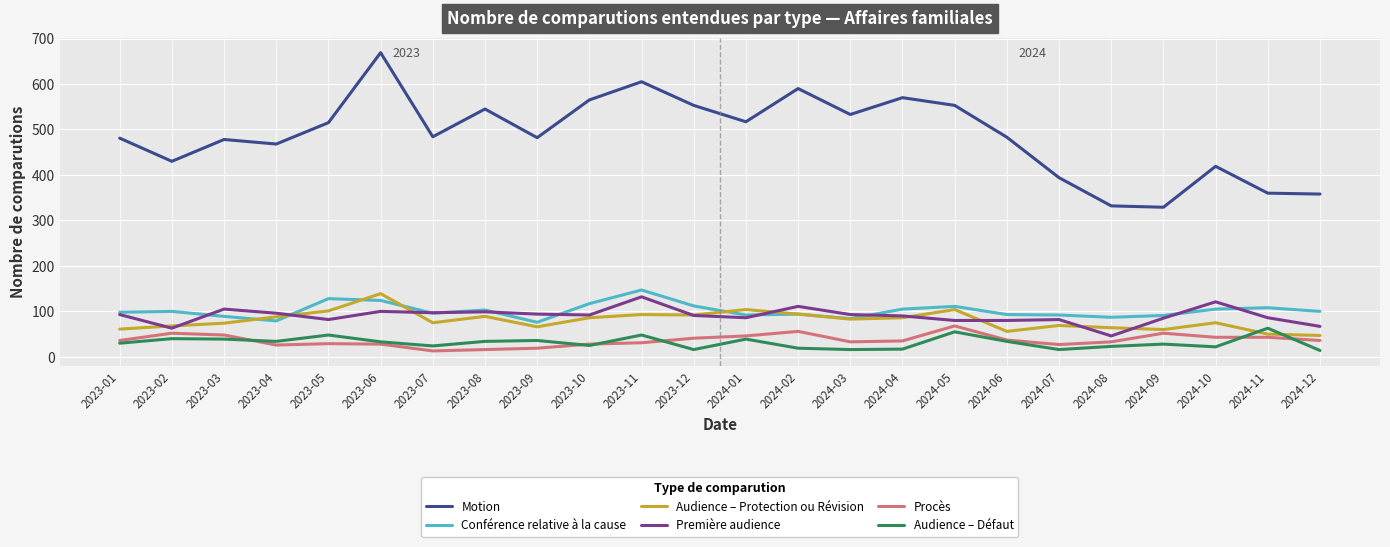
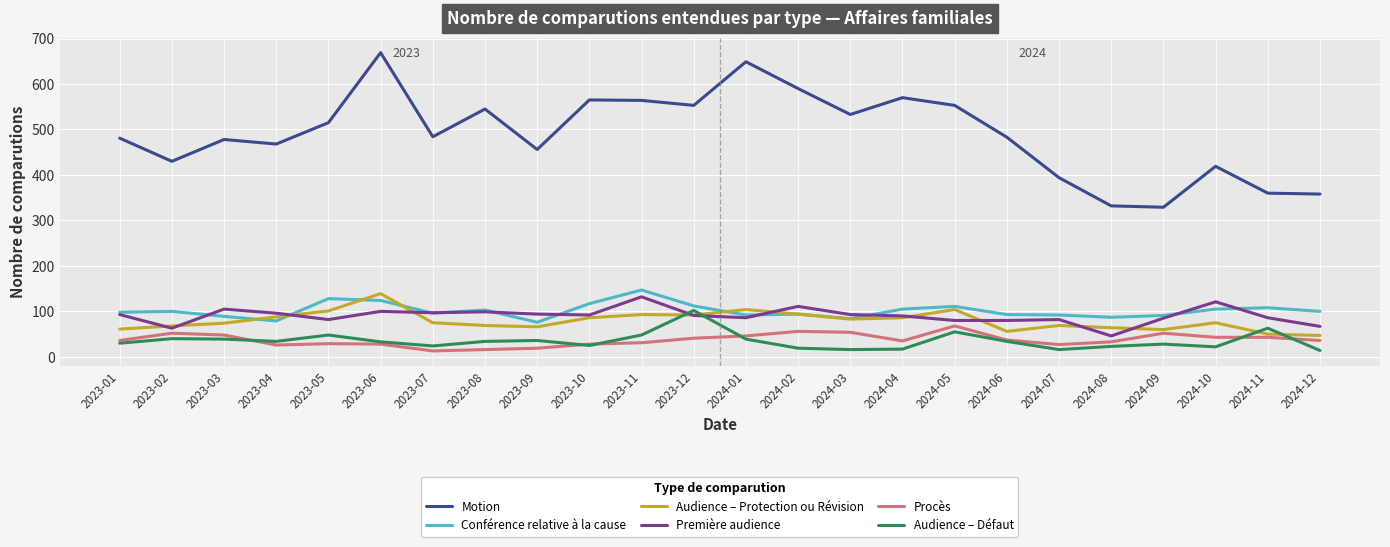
  {
    "Motion": {
      "2023-01": 480,
      "2023-02": 430,
      "2023-03": 480,
      "2023-04": 470,
      "2023-05": 520,
      "2023-07": 480,
      "2023-08": 550,
-     "2023-09": 480,
+     "2023-09": 460,
      "2023-10": 570,
-     "2023-11": 610,
+     "2023-11": 560,
      "2023-12": 550,
-     "2024-01": 520,
+     "2024-01": 650,
      "2024-02": 590,
      "2024-03": 530,
      "2024-04": 570,
      "2024-05": 550,
      "2024-06": 480,
      "2024-07": 390,
      "2024-08": 330,
      "2024-09": 330,
      "2024-10": 420,
      "2024-11": 360,
      "2024-12": 360
    },
    "Conférence relative à la cause": {
      "2023-02": 100,
      "2023-03": 90,
      "2023-04": 80,
      "2023-05": 130,
      "2023-06": 120,
      "2023-09": 80,
      "2023-10": 120,
      "2023-11": 150,
      "2023-12": 110,
      "2024-01": 90,
      "2024-04": 110,
      "2024-05": 110,
      "2024-06": 90,
      "2024-07": 90,
      "2024-08": 90,
      "2024-09": 90,
      "2024-10": 110,
      "2024-11": 110,
      "2024-12": 100
    },
    "Audience – Protection ou Révision": {
      "2023-01": 60,
      "2023-03": 70,
      "2023-04": 90,
      "2023-05": 100,
      "2023-06": 140,
      "2023-07": 80,
-     "2023-08": 90,
+     "2023-08": 70,
      "2023-09": 70,
      "2023-10": 90,
      "2023-11": 90,
      "2024-01": 100,
      "2024-05": 100,
      "2024-06": 60,
      "2024-07": 70,
      "2024-08": 60,
      "2024-09": 60,
      "2024-10": 80,
      "2024-11": 50,
      "2024-12": 50
    },
    "Première audience": {
      "2023-03": 110,
      "2023-04": 100,
      "2023-05": 80,
      "2023-06": 100,
      "2023-09": 90,
      "2023-10": 90,
      "2023-11": 130,
      "2024-01": 90,
      "2024-02": 110,
      "2024-03": 90,
      "2024-05": 80,
      "2024-06": 80,
      "2024-07": 80,
      "2024-08": 50,
      "2024-09": 90,
      "2024-10": 120,
      "2024-11": 90,
      "2024-12": 70
    },
    "Procès": {
      "2023-01": 40,
      "2023-02": 50,
      "2023-03": 50,
      "2023-04": 30,
      "2023-05": 30,
      "2023-07": 10,
      "2023-08": 20,
      "2023-09": 20,
      "2023-11": 30,
      "2023-12": 40,
      "2024-01": 50,
      "2024-02": 60,
-     "2024-03": 30,
+     "2024-03": 50,
      "2024-04": 40,
      "2024-05": 70,
      "2024-07": 30,
      "2024-08": 30,
      "2024-09": 50,
      "2024-10": 40,
      "2024-11": 40,
      "2024-12": 40
    },
    "Audience – Défaut": {
      "2023-01": 30,
      "2023-02": 40,
      "2023-03": 40,
      "2023-04": 30,
      "2023-05": 50,
      "2023-07": 20,
      "2023-08": 30,
      "2023-09": 40,
      "2023-11": 50,
-     "2023-12": 20,
+     "2023-12": 100,
      "2024-01": 40,
      "2024-02": 20,
      "2024-03": 20,
      "2024-04": 20,
      "2024-05": 60,
      "2024-07": 20,
      "2024-08": 20,
      "2024-09": 30,
      "2024-10": 20,
      "2024-11": 60,
      "2024-12": 10
    }
  }
